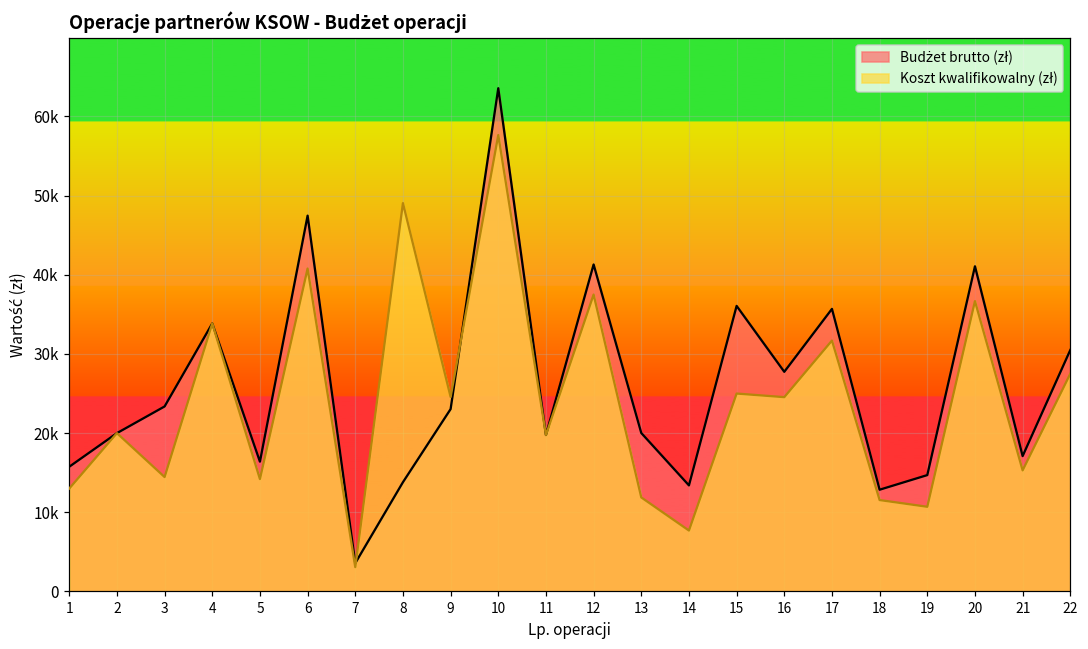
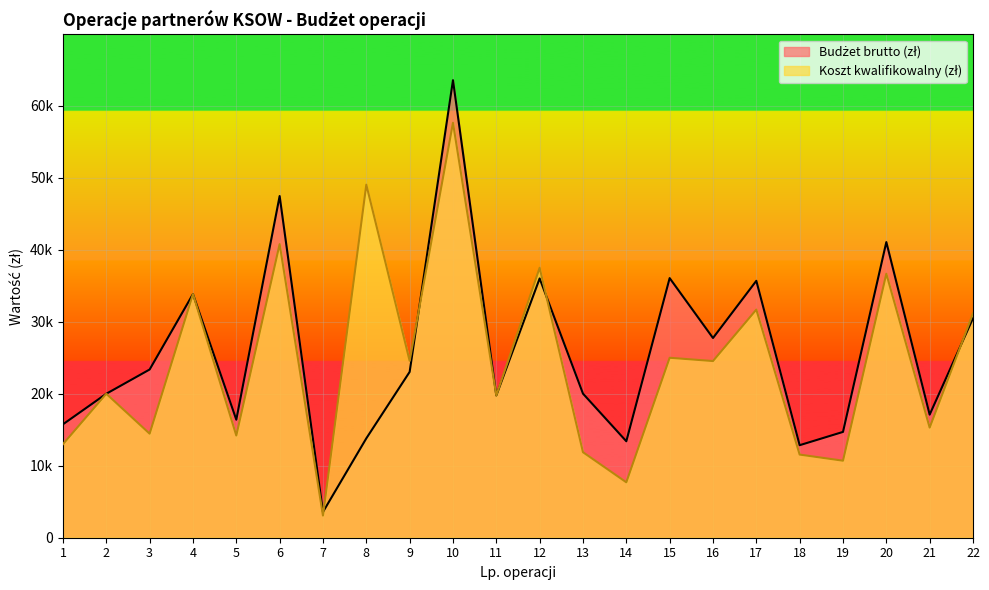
  {
    "Budżet brutto (zł)": {
      "1": 16000,
      "3": 23000,
      "5": 16000,
      "6": 47000,
      "7": 4000,
      "8": 14000,
      "9": 23000,
      "10": 64000,
-     "12": 41000,
+     "12": 36000,
      "13": 20000,
      "14": 13000,
      "15": 36000,
      "16": 28000,
      "17": 36000,
      "18": 13000,
      "19": 15000,
      "20": 41000,
      "21": 17000,
      "22": 31000
    },
    "Koszt kwalifikowalny (zł)": {
      "1": 13000,
      "3": 14000,
      "5": 14000,
      "6": 41000,
      "7": 3000,
      "8": 49000,
      "9": 25000,
      "10": 58000,
      "12": 38000,
      "13": 12000,
      "14": 8000,
      "15": 25000,
      "16": 25000,
      "17": 32000,
      "18": 12000,
      "19": 11000,
      "20": 37000,
      "21": 15000,
-     "22": 28000
+     "22": 31000
    }
  }
